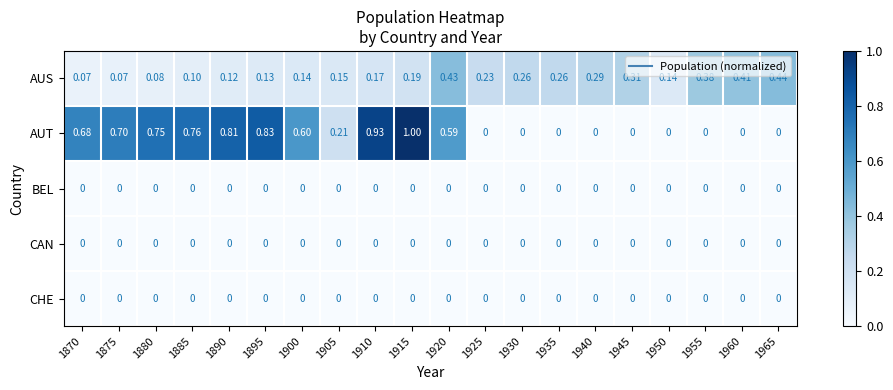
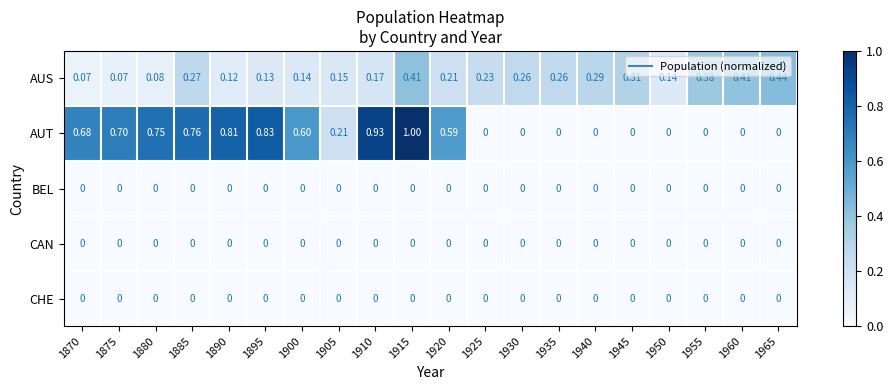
  {
    "AUS": {
      "1870": 0.07,
      "1875": 0.07,
      "1880": 0.08,
-     "1885": 0.10,
+     "1885": 0.27,
      "1890": 0.12,
      "1895": 0.13,
      "1900": 0.14,
      "1905": 0.15,
      "1910": 0.17,
-     "1915": 0.19,
-     "1920": 0.43,
+     "1915": 0.41,
+     "1920": 0.21,
      "1925": 0.23,
      "1930": 0.26,
      "1935": 0.26,
      "1940": 0.29
    },
    "AUT": {
      "1870": 0.68,
      "1875": 0.70,
      "1880": 0.75,
      "1885": 0.76,
      "1890": 0.81,
      "1895": 0.83,
      "1900": 0.60,
      "1905": 0.21,
      "1910": 0.93,
      "1915": 1.00,
      "1920": 0.59,
      "1925": 0,
      "1930": 0,
      "1935": 0,
      "1940": 0,
      "1945": 0,
      "1950": 0,
      "1955": 0,
      "1960": 0,
      "1965": 0
    },
    "BEL": {
      "1870": 0,
      "1875": 0,
      "1880": 0,
      "1885": 0,
      "1890": 0,
      "1895": 0,
      "1900": 0,
      "1905": 0,
      "1910": 0,
      "1915": 0,
      "1920": 0,
      "1925": 0,
      "1930": 0,
      "1935": 0,
      "1940": 0,
      "1945": 0,
      "1950": 0,
      "1955": 0,
      "1960": 0,
      "1965": 0
    },
    "CAN": {
      "1870": 0,
      "1875": 0,
      "1880": 0,
      "1885": 0,
      "1890": 0,
      "1895": 0,
      "1900": 0,
      "1905": 0,
      "1910": 0,
      "1915": 0,
      "1920": 0,
      "1925": 0,
      "1930": 0,
      "1935": 0,
      "1940": 0,
      "1945": 0,
      "1950": 0,
      "1955": 0,
      "1960": 0,
      "1965": 0
    },
    "CHE": {
      "1870": 0,
      "1875": 0,
      "1880": 0,
      "1885": 0,
      "1890": 0,
      "1895": 0,
      "1900": 0,
      "1905": 0,
      "1910": 0,
      "1915": 0,
      "1920": 0,
      "1925": 0,
      "1930": 0,
      "1935": 0,
      "1940": 0,
      "1945": 0,
      "1950": 0,
      "1955": 0,
      "1960": 0,
      "1965": 0
    }
  }
